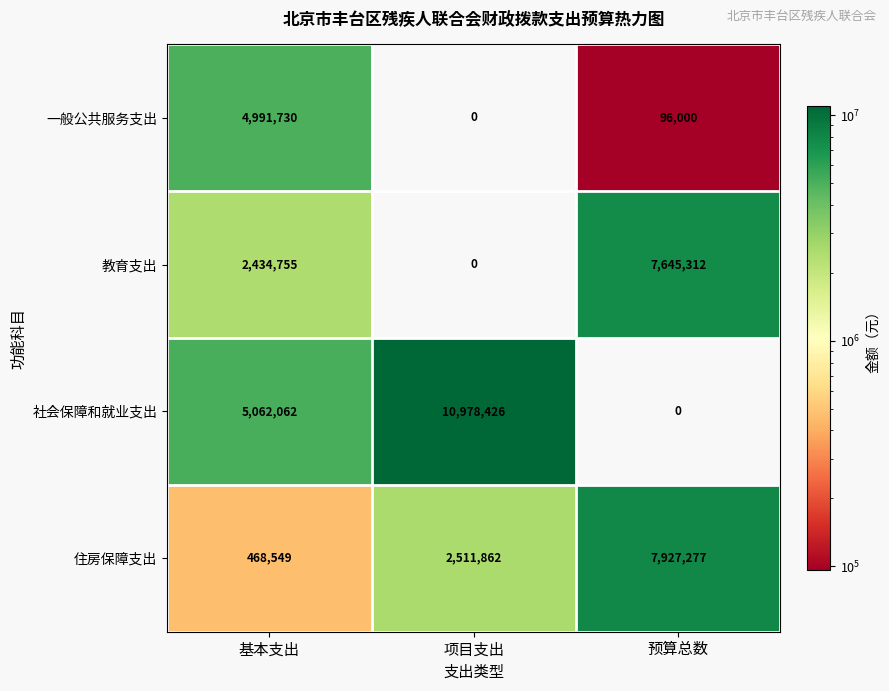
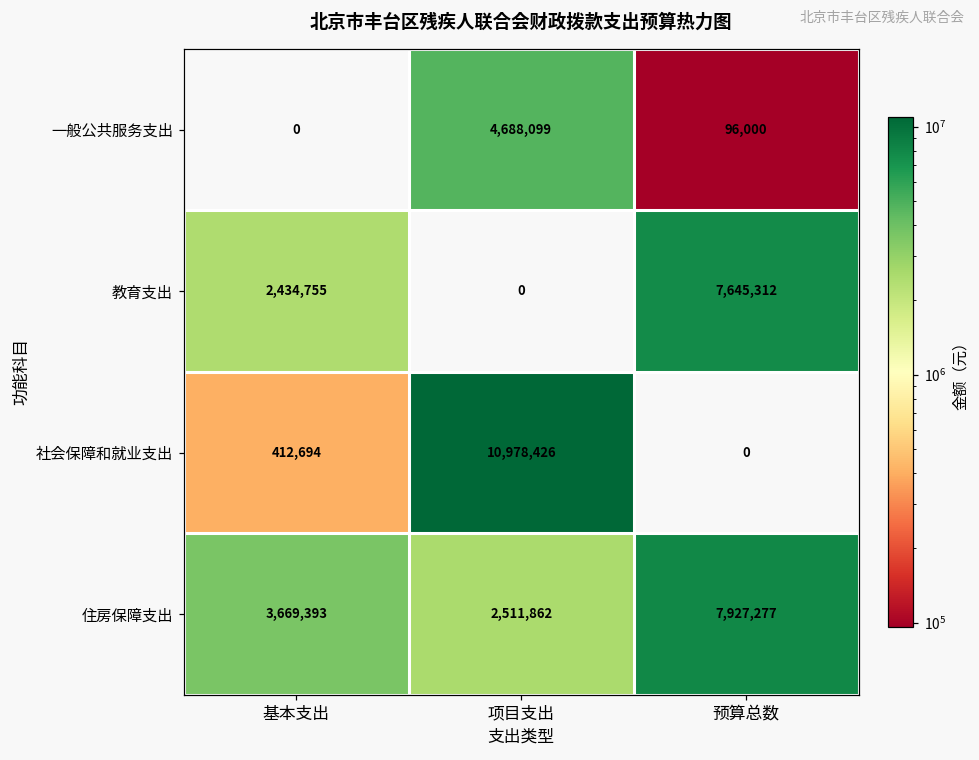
  {
    "一般公共服务支出": {
-     "基本支出": "4,991,730",
-     "项目支出": "0",
+     "基本支出": "0",
+     "项目支出": "4,688,099",
      "预算总数": "96,000"
    },
    "教育支出": {
      "基本支出": "2,434,755",
      "项目支出": "0",
      "预算总数": "7,645,312"
    },
    "社会保障和就业支出": {
-     "基本支出": "5,062,062",
+     "基本支出": "412,694",
      "项目支出": "10,978,426",
      "预算总数": "0"
    },
    "住房保障支出": {
-     "基本支出": "468,549",
+     "基本支出": "3,669,393",
      "项目支出": "2,511,862",
      "预算总数": "7,927,277"
    }
  }
